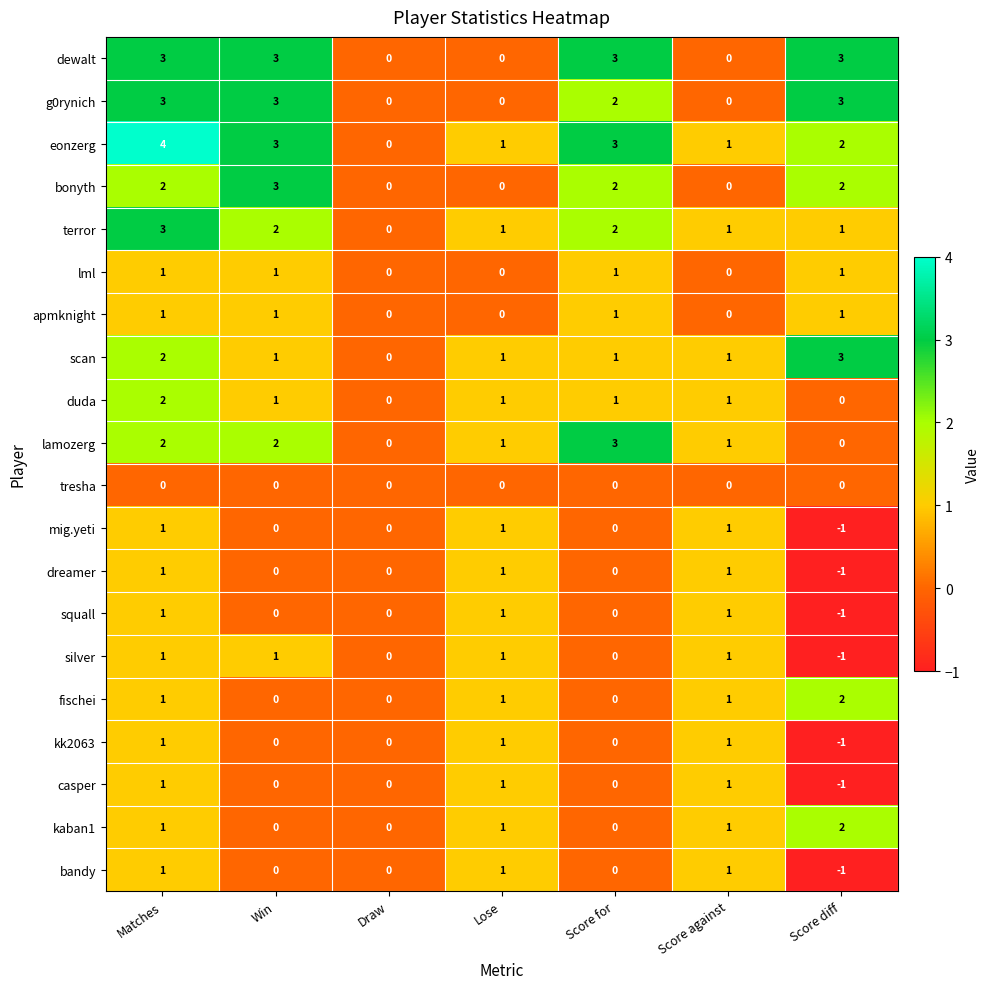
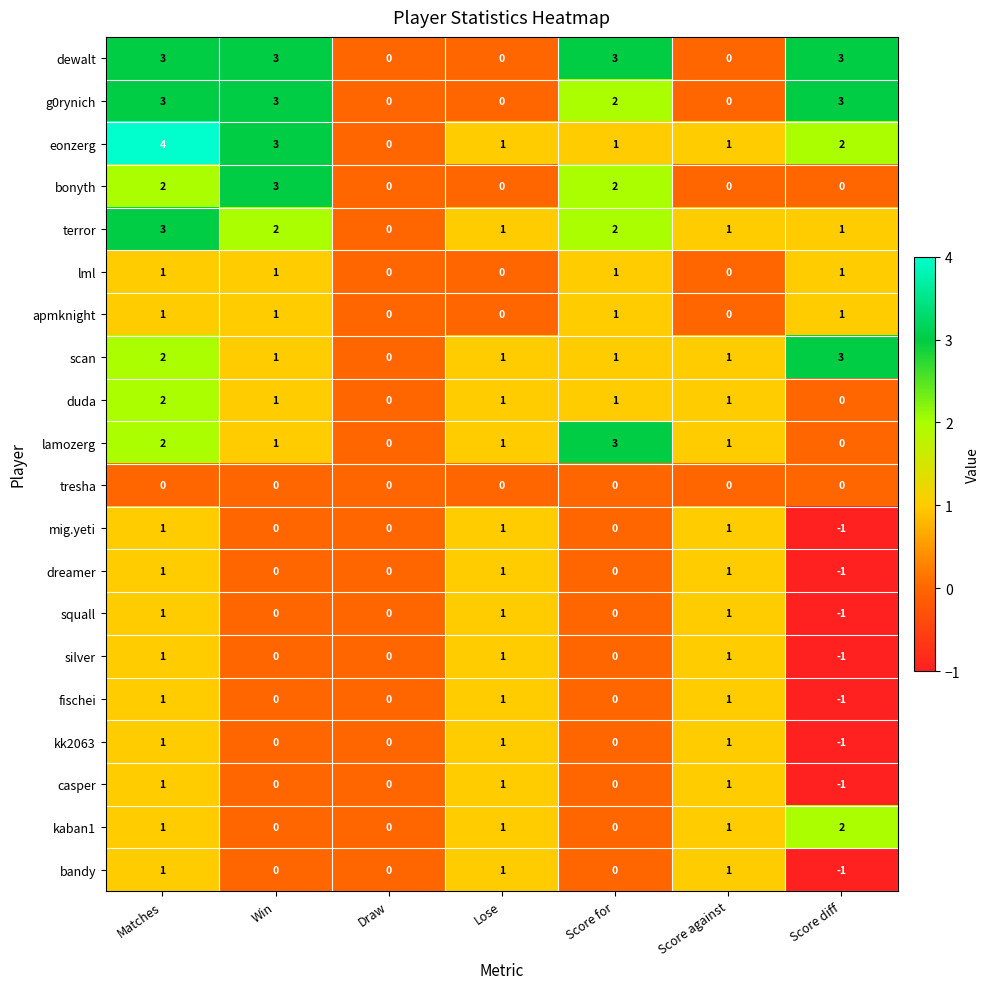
  {
    "dewalt": {
      "Matches": 3,
      "Win": 3,
      "Draw": 0,
      "Lose": 0,
      "Score for": 3,
      "Score against": 0,
      "Score diff": 3
    },
    "g0rynich": {
      "Matches": 3,
      "Win": 3,
      "Draw": 0,
      "Lose": 0,
      "Score for": 2,
      "Score against": 0,
      "Score diff": 3
    },
    "eonzerg": {
      "Matches": 4,
      "Win": 3,
      "Draw": 0,
      "Lose": 1,
-     "Score for": 3,
+     "Score for": 1,
      "Score against": 1,
      "Score diff": 2
    },
    "bonyth": {
      "Matches": 2,
      "Win": 3,
      "Draw": 0,
      "Lose": 0,
      "Score for": 2,
      "Score against": 0,
-     "Score diff": 2
+     "Score diff": 0
    },
    "terror": {
      "Matches": 3,
      "Win": 2,
      "Draw": 0,
      "Lose": 1,
      "Score for": 2,
      "Score against": 1,
      "Score diff": 1
    },
    "lml": {
      "Matches": 1,
      "Win": 1,
      "Draw": 0,
      "Lose": 0,
      "Score for": 1,
      "Score against": 0,
      "Score diff": 1
    },
    "apmknight": {
      "Matches": 1,
      "Win": 1,
      "Draw": 0,
      "Lose": 0,
      "Score for": 1,
      "Score against": 0,
      "Score diff": 1
    },
    "scan": {
      "Matches": 2,
      "Win": 1,
      "Draw": 0,
      "Lose": 1,
      "Score for": 1,
      "Score against": 1,
      "Score diff": 3
    },
    "duda": {
      "Matches": 2,
      "Win": 1,
      "Draw": 0,
      "Lose": 1,
      "Score for": 1,
      "Score against": 1,
      "Score diff": 0
    },
    "lamozerg": {
      "Matches": 2,
-     "Win": 2,
+     "Win": 1,
      "Draw": 0,
      "Lose": 1,
      "Score for": 3,
      "Score against": 1,
      "Score diff": 0
    },
    "tresha": {
      "Matches": 0,
      "Win": 0,
      "Draw": 0,
      "Lose": 0,
      "Score for": 0,
      "Score against": 0,
      "Score diff": 0
    },
    "mig.yeti": {
      "Matches": 1,
      "Win": 0,
      "Draw": 0,
      "Lose": 1,
      "Score for": 0,
      "Score against": 1,
      "Score diff": -1
    },
    "dreamer": {
      "Matches": 1,
      "Win": 0,
      "Draw": 0,
      "Lose": 1,
      "Score for": 0,
      "Score against": 1,
      "Score diff": -1
    },
    "squall": {
      "Matches": 1,
      "Win": 0,
      "Draw": 0,
      "Lose": 1,
      "Score for": 0,
      "Score against": 1,
      "Score diff": -1
    },
    "silver": {
      "Matches": 1,
-     "Win": 1,
+     "Win": 0,
      "Draw": 0,
      "Lose": 1,
      "Score for": 0,
      "Score against": 1,
      "Score diff": -1
    },
    "fischei": {
      "Matches": 1,
      "Win": 0,
      "Draw": 0,
      "Lose": 1,
      "Score for": 0,
      "Score against": 1,
-     "Score diff": 2
+     "Score diff": -1
    },
    "kk2063": {
      "Matches": 1,
      "Win": 0,
      "Draw": 0,
      "Lose": 1,
      "Score for": 0,
      "Score against": 1,
      "Score diff": -1
    },
    "casper": {
      "Matches": 1,
      "Win": 0,
      "Draw": 0,
      "Lose": 1,
      "Score for": 0,
      "Score against": 1,
      "Score diff": -1
    },
    "kaban1": {
      "Matches": 1,
      "Win": 0,
      "Draw": 0,
      "Lose": 1,
      "Score for": 0,
      "Score against": 1,
      "Score diff": 2
    },
    "bandy": {
      "Matches": 1,
      "Win": 0,
      "Draw": 0,
      "Lose": 1,
      "Score for": 0,
      "Score against": 1,
      "Score diff": -1
    }
  }
